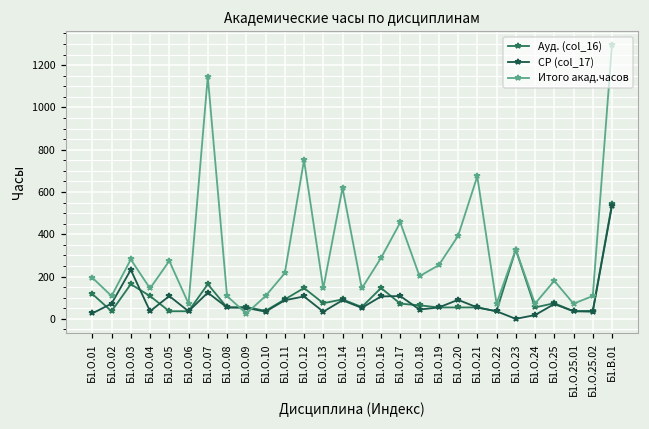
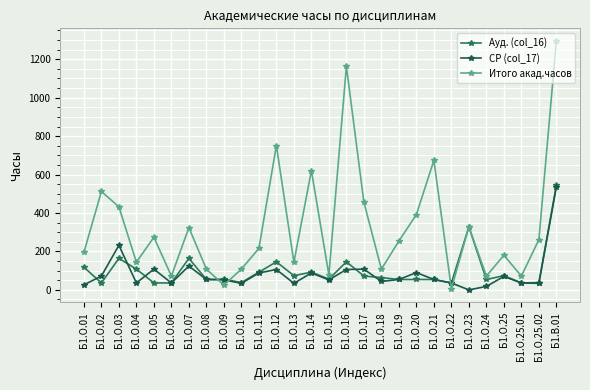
  {
    "Итого акад.часов": {
      "Б1.О.01": 200,
-     "Б1.О.02": 110,
-     "Б1.О.03": 280,
+     "Б1.О.02": 510,
+     "Б1.О.03": 430,
      "Б1.О.04": 140,
      "Б1.О.05": 270,
      "Б1.О.06": 70,
-     "Б1.О.07": 1150,
+     "Б1.О.07": 320,
      "Б1.О.08": 110,
      "Б1.О.09": 30,
      "Б1.О.10": 110,
      "Б1.О.11": 220,
      "Б1.О.12": 750,
      "Б1.О.13": 140,
      "Б1.О.14": 620,
-     "Б1.О.15": 140,
-     "Б1.О.16": 290,
+     "Б1.О.15": 80,
+     "Б1.О.16": 1160,
      "Б1.О.17": 460,
-     "Б1.О.18": 200,
+     "Б1.О.18": 110,
      "Б1.О.19": 250,
      "Б1.О.20": 390,
      "Б1.О.21": 670,
-     "Б1.О.22": 70,
+     "Б1.О.22": 10,
      "Б1.О.24": 70,
      "Б1.О.25": 180,
      "Б1.О.25.01": 70,
-     "Б1.О.25.02": 110
+     "Б1.О.25.02": 260
    }
  }
